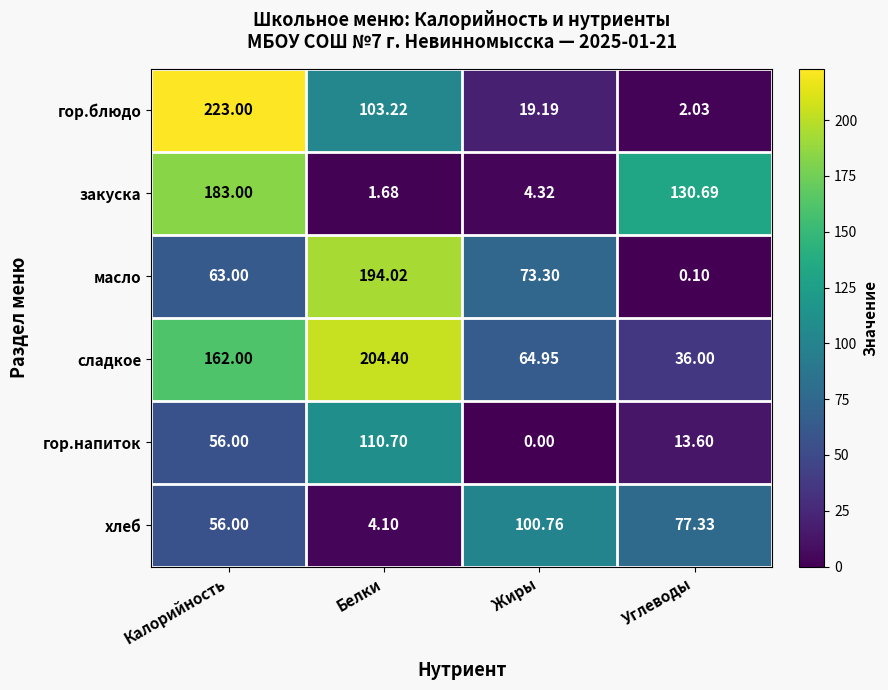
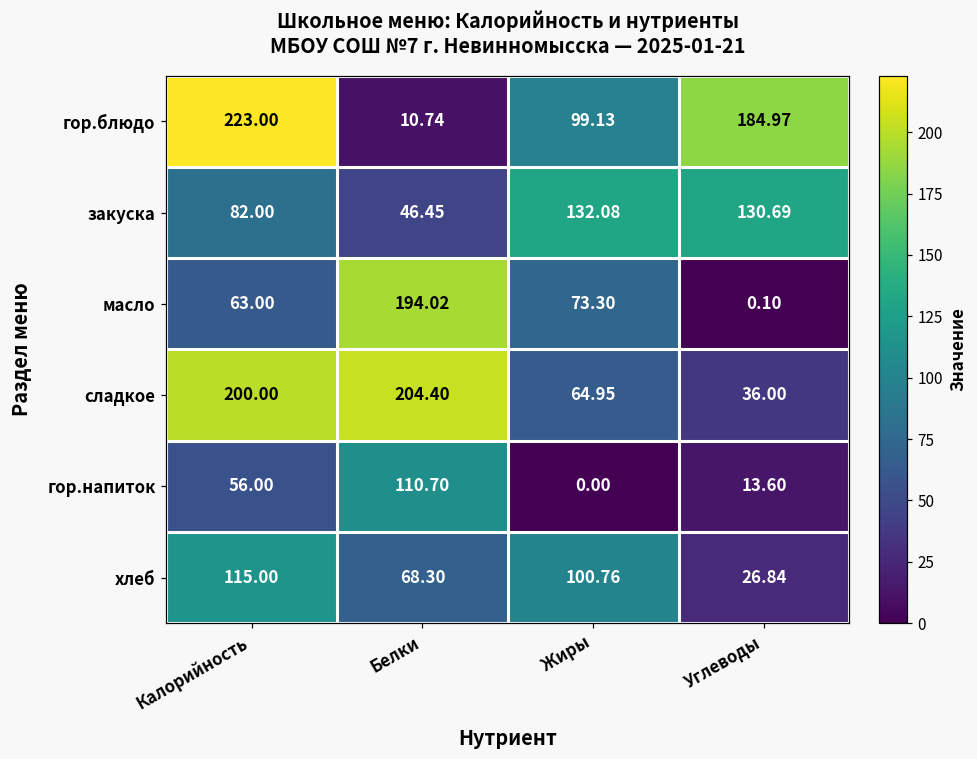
  {
    "гор.блюдо": {
      "Калорийность": 223.00,
-     "Белки": 103.22,
-     "Жиры": 19.19,
-     "Углеводы": 2.03
+     "Белки": 10.74,
+     "Жиры": 99.13,
+     "Углеводы": 184.97
    },
    "закуска": {
-     "Калорийность": 183.00,
-     "Белки": 1.68,
-     "Жиры": 4.32,
+     "Калорийность": 82.00,
+     "Белки": 46.45,
+     "Жиры": 132.08,
      "Углеводы": 130.69
    },
    "масло": {
      "Калорийность": 63.00,
      "Белки": 194.02,
      "Жиры": 73.30,
      "Углеводы": 0.10
    },
    "сладкое": {
-     "Калорийность": 162.00,
+     "Калорийность": 200.00,
      "Белки": 204.40,
      "Жиры": 64.95,
      "Углеводы": 36.00
    },
    "гор.напиток": {
      "Калорийность": 56.00,
      "Белки": 110.70,
      "Жиры": 0.00,
      "Углеводы": 13.60
    },
    "хлеб": {
-     "Калорийность": 56.00,
-     "Белки": 4.10,
+     "Калорийность": 115.00,
+     "Белки": 68.30,
      "Жиры": 100.76,
-     "Углеводы": 77.33
+     "Углеводы": 26.84
    }
  }
